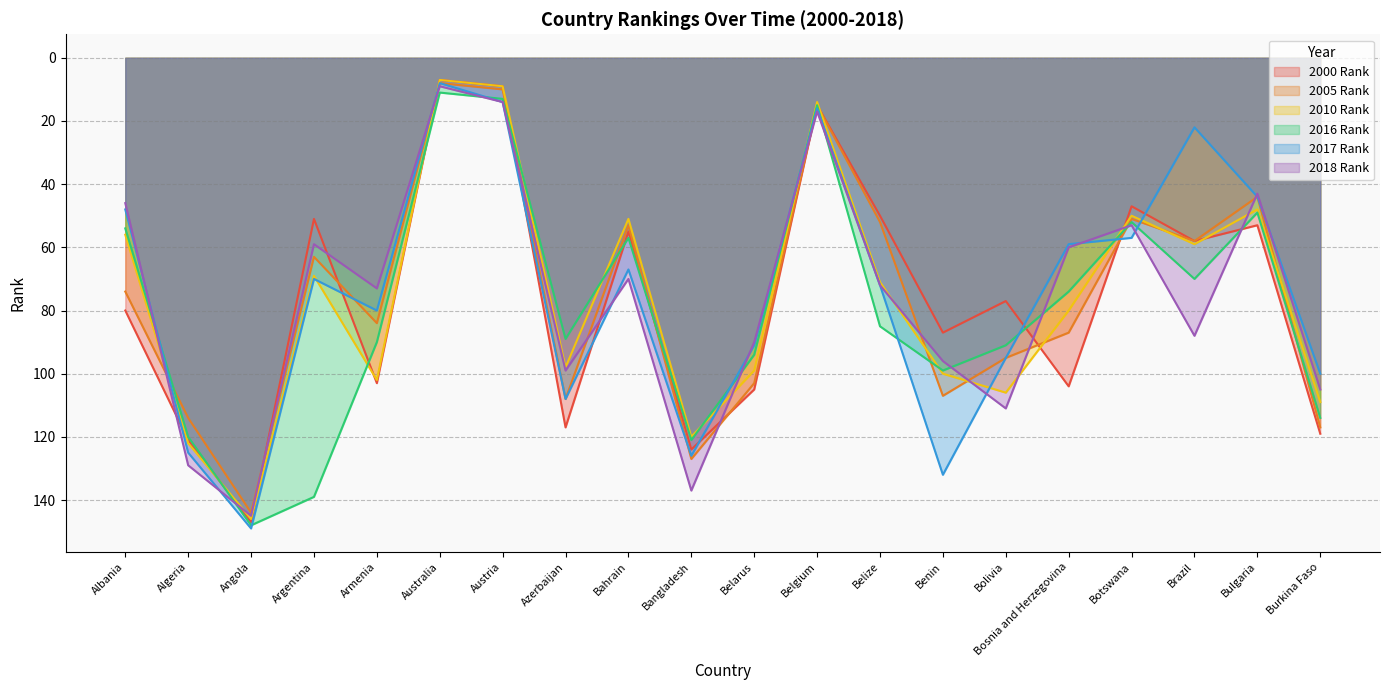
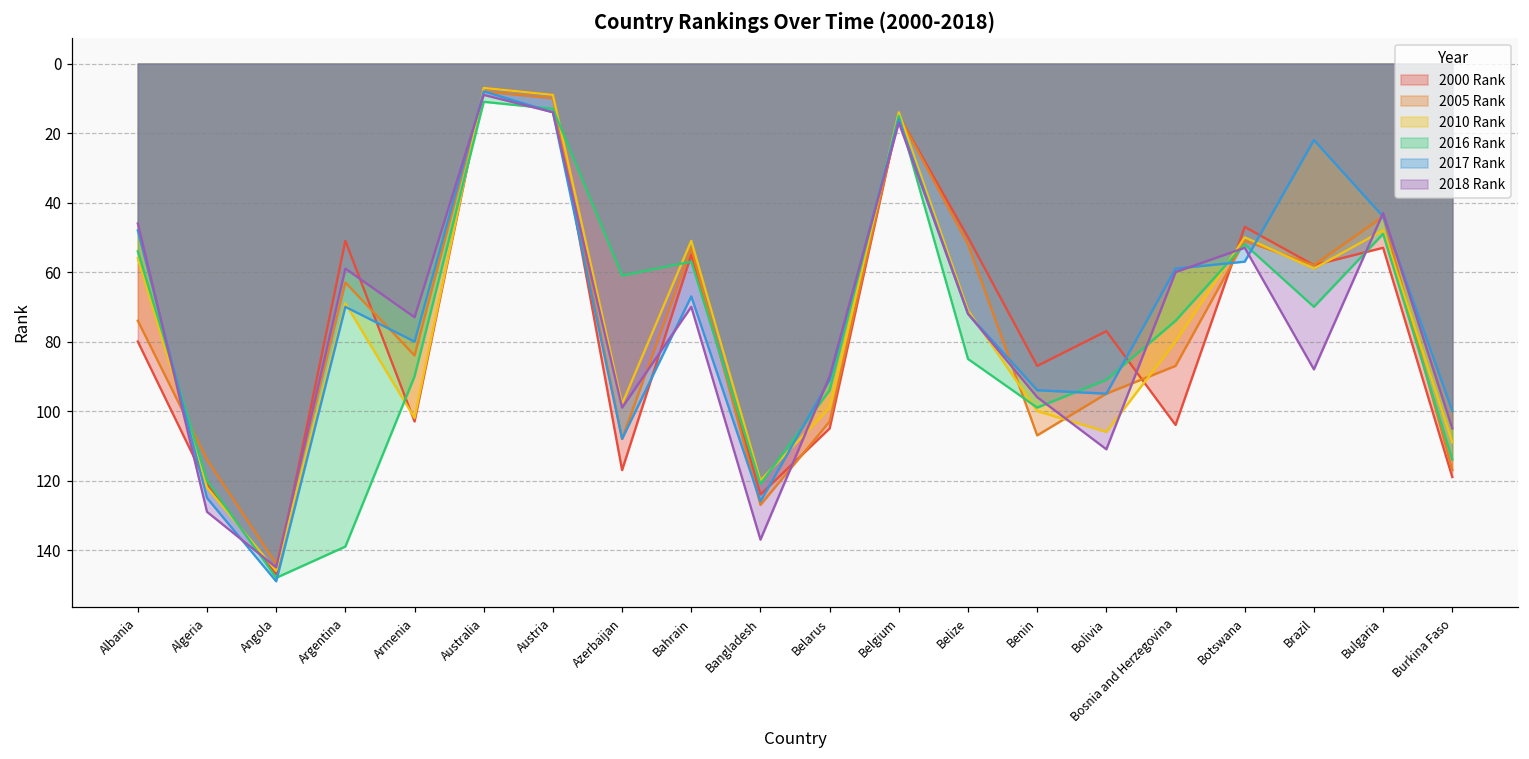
  {
    "2016 Rank": {
      "Albania": 54,
      "Algeria": 120,
      "Angola": 148,
      "Argentina": 139,
      "Armenia": 90,
      "Australia": 11,
      "Austria": 13,
-     "Azerbaijan": 89,
+     "Azerbaijan": 61,
      "Bahrain": 57,
      "Bangladesh": 121,
      "Belarus": 94,
      "Belize": 85,
      "Benin": 99,
      "Bolivia": 91,
      "Bosnia and Herzegovina": 74,
      "Botswana": 52,
      "Brazil": 70,
      "Bulgaria": 49,
      "Burkina Faso": 114
    },
    "2017 Rank": {
      "Albania": 48,
      "Algeria": 125,
      "Angola": 149,
      "Argentina": 70,
      "Armenia": 80,
      "Bahrain": 67,
      "Bangladesh": 126,
      "Belarus": 91,
      "Belgium": 16,
-     "Benin": 132,
+     "Benin": 94,
      "Bosnia and Herzegovina": 59,
      "Botswana": 57,
      "Brazil": 22,
      "Burkina Faso": 100
    },
    "2018 Rank": {
      "Albania": 46,
      "Algeria": 129,
      "Angola": 145,
      "Argentina": 59,
      "Armenia": 73,
      "Australia": 9,
      "Azerbaijan": 99,
      "Bahrain": 70,
      "Bangladesh": 137,
      "Belarus": 90,
      "Belgium": 17,
      "Benin": 96,
      "Bolivia": 111,
      "Bosnia and Herzegovina": 60,
      "Botswana": 53,
      "Brazil": 88,
      "Bulgaria": 43,
      "Burkina Faso": 105
    }
  }
